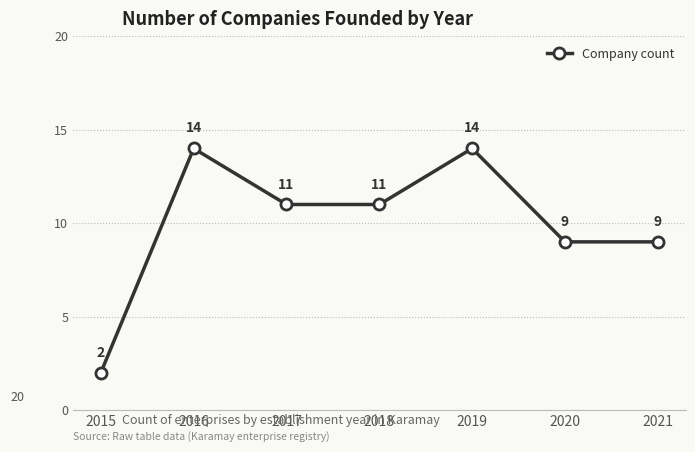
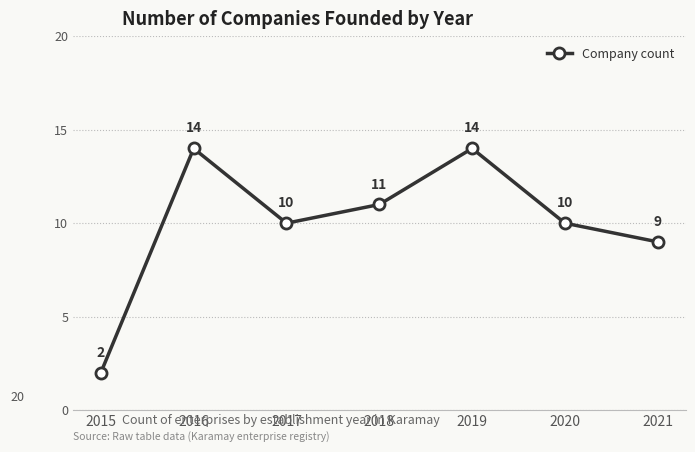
  {
    "2015": 2,
    "2016": 14,
-   "2017": 11,
+   "2017": 10,
    "2018": 11,
    "2019": 14,
-   "2020": 9,
+   "2020": 10,
    "2021": 9
  }
